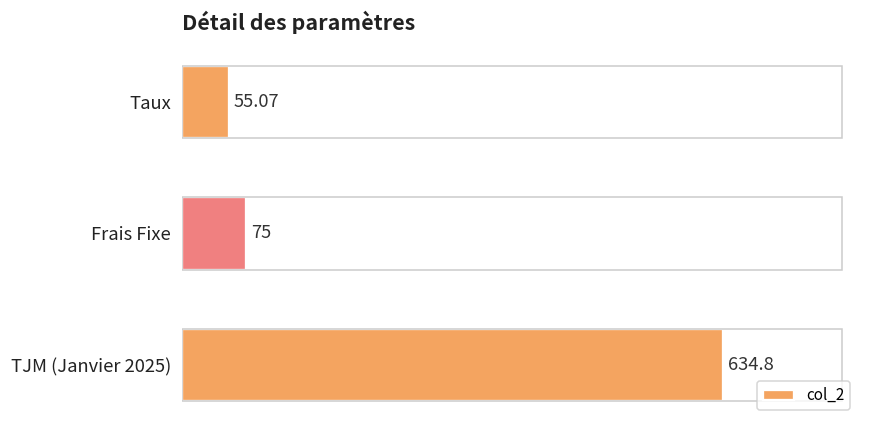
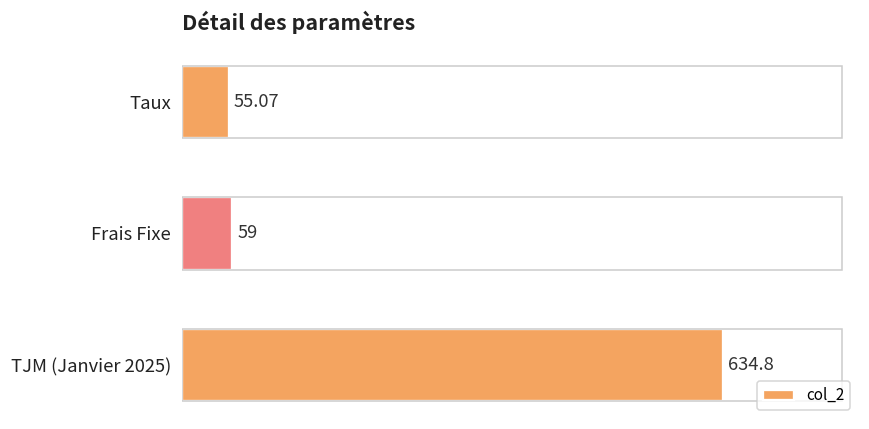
  {
    "Taux": 55.07,
-   "Frais Fixe": 75,
+   "Frais Fixe": 59,
    "TJM (Janvier 2025)": 634.8
  }
